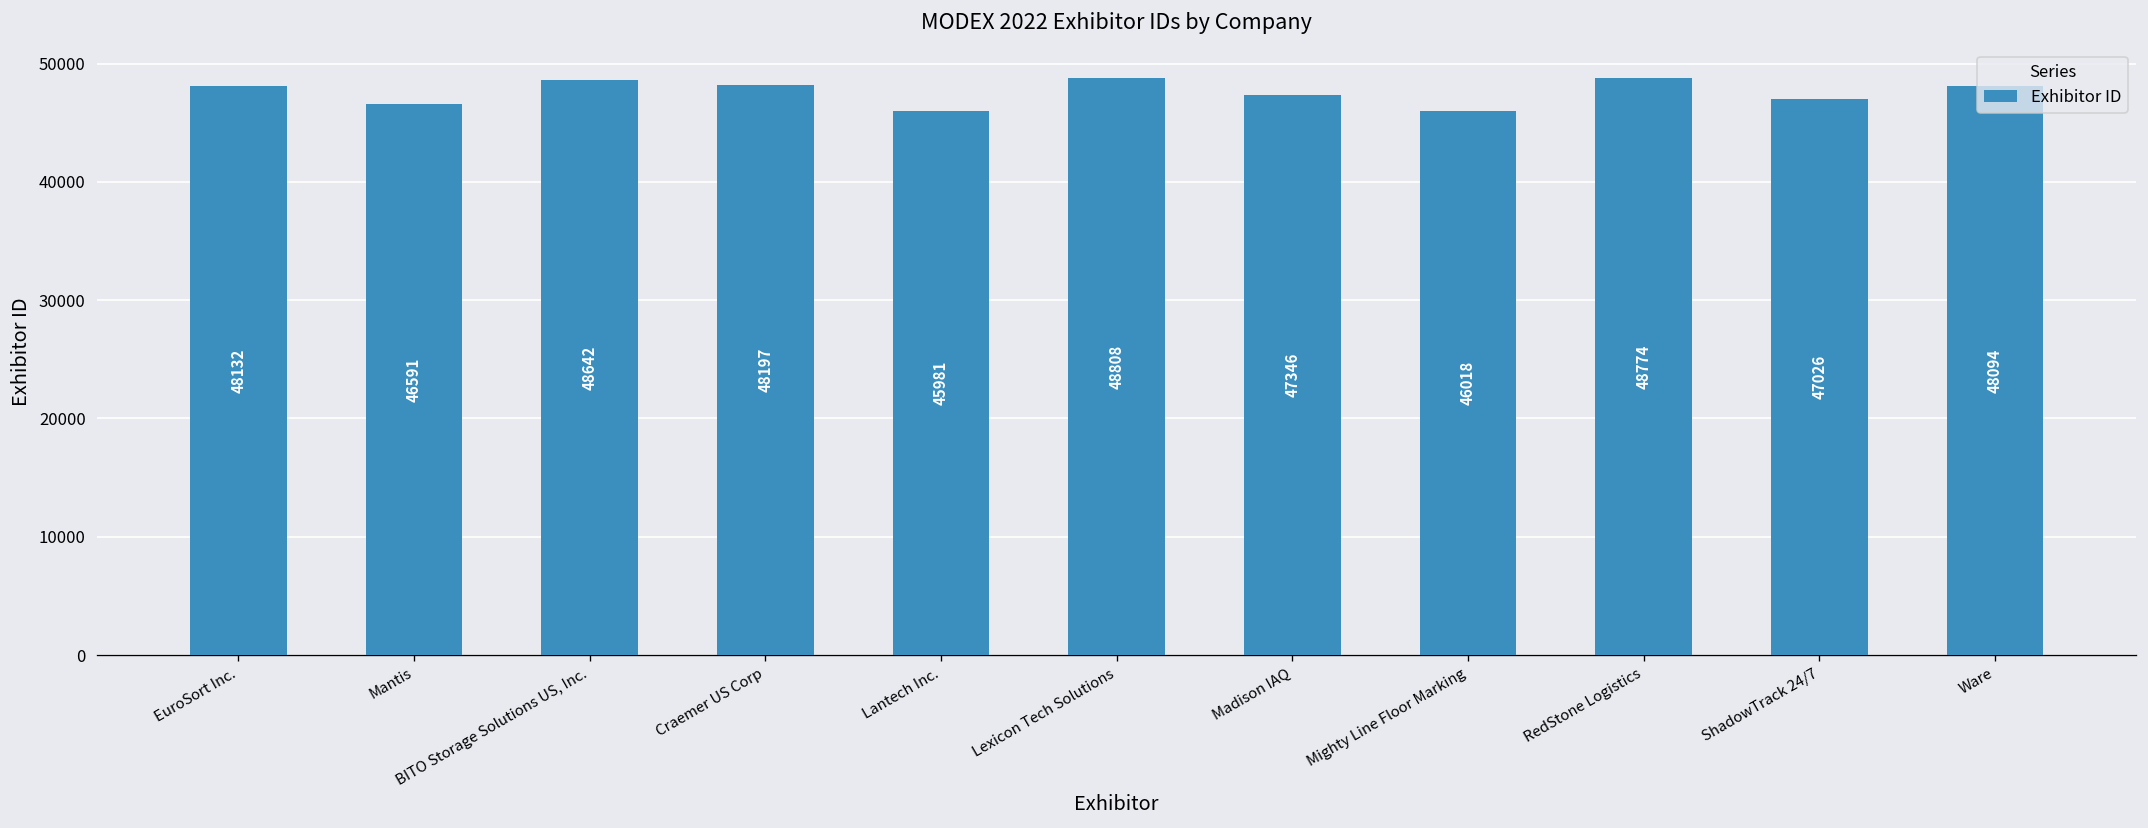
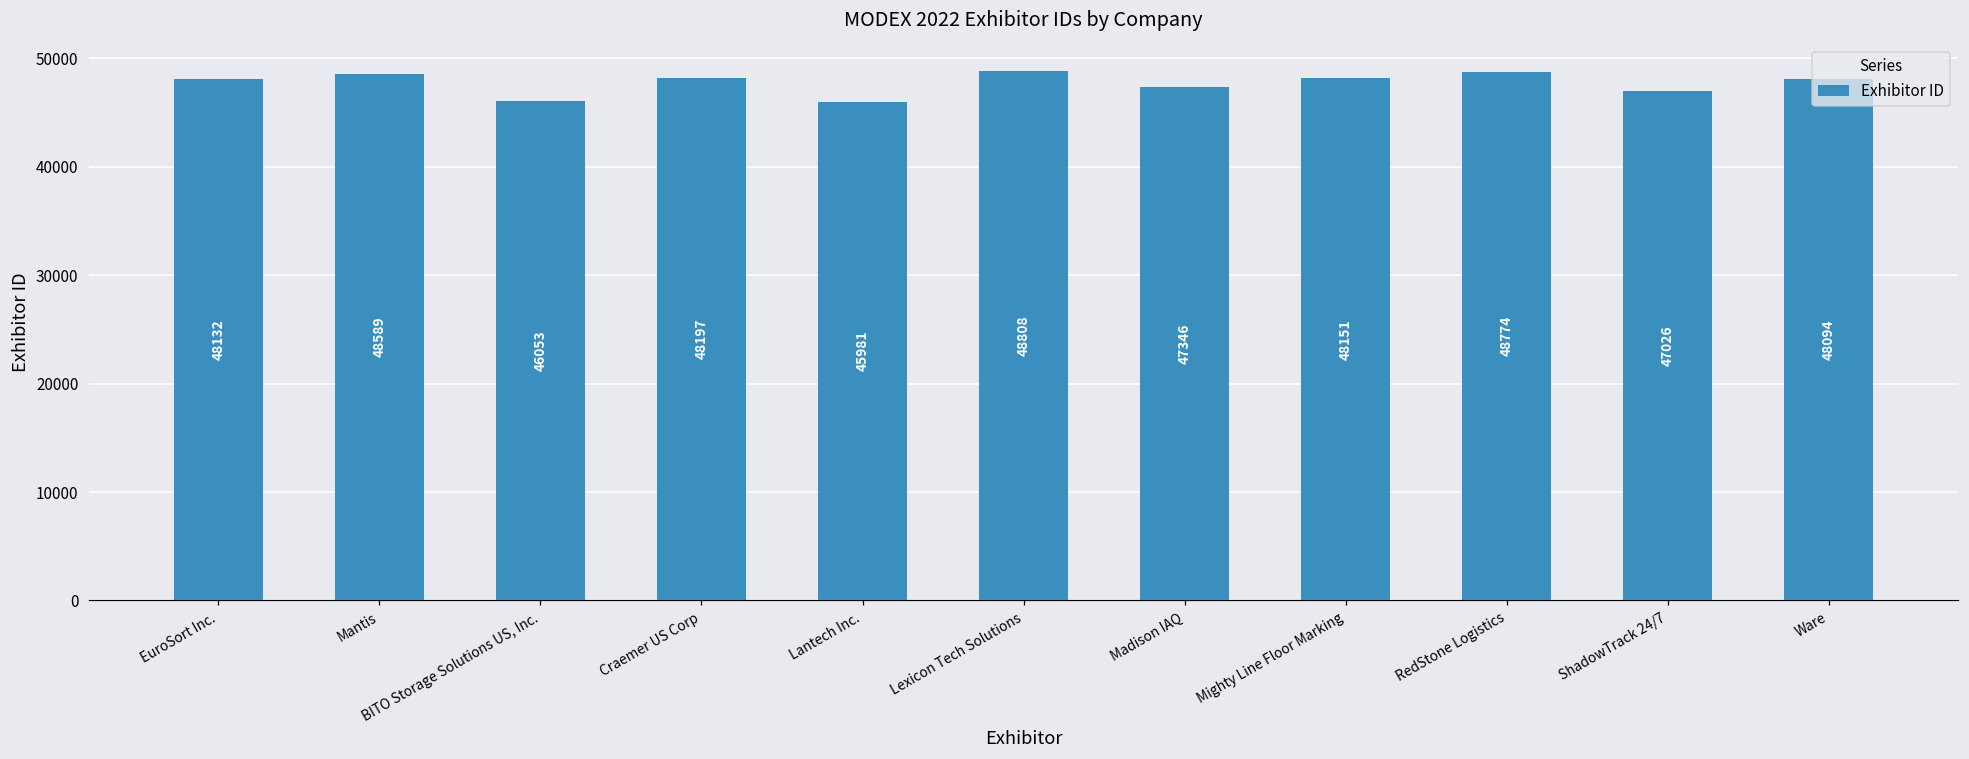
  {
    "EuroSort Inc.": 48132,
-   "Mantis": 46591,
-   "BITO Storage Solutions US, Inc.": 48642,
+   "Mantis": 48589,
+   "BITO Storage Solutions US, Inc.": 46053,
    "Craemer US Corp": 48197,
    "Lantech Inc.": 45981,
    "Lexicon Tech Solutions": 48808,
    "Madison IAQ": 47346,
-   "Mighty Line Floor Marking": 46018,
+   "Mighty Line Floor Marking": 48151,
    "RedStone Logistics": 48774,
    "ShadowTrack 24/7": 47026
  }
